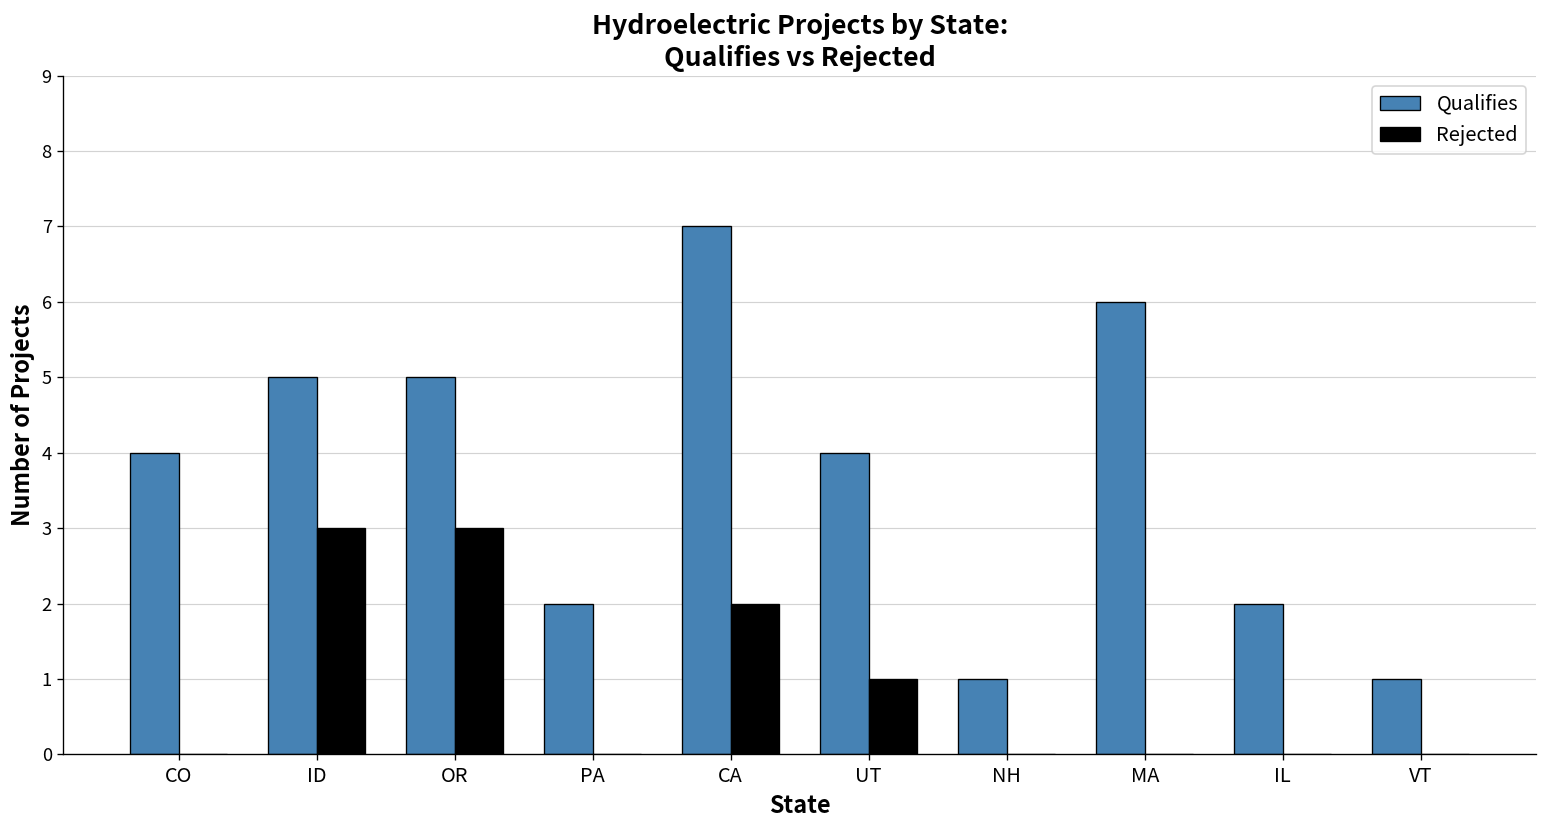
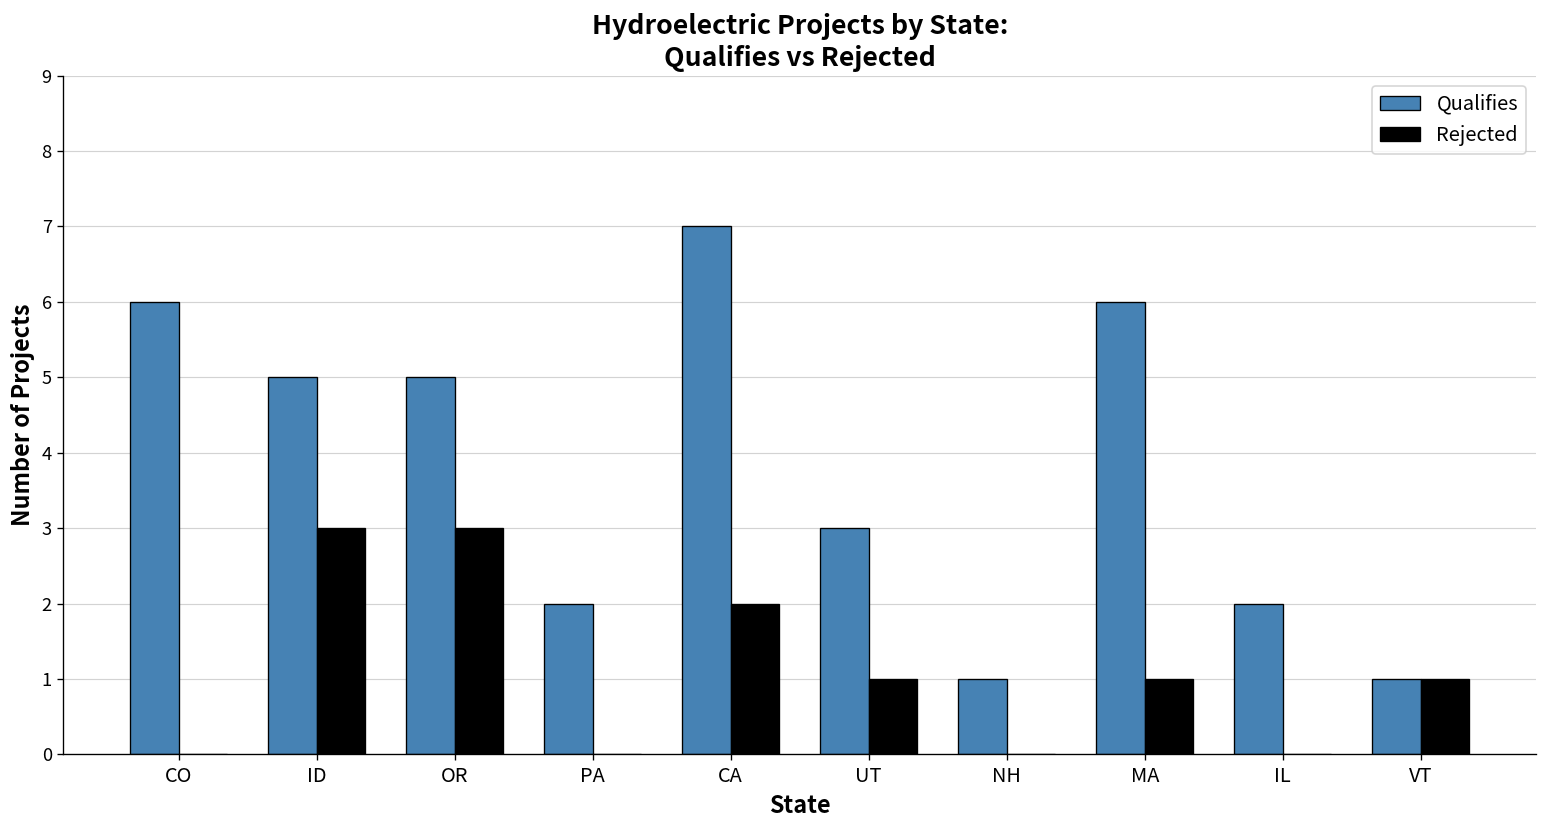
  {
    "Qualifies": {
-     "CO": 4,
+     "CO": 6,
      "ID": 5,
      "OR": 5,
      "PA": 2,
      "CA": 7,
-     "UT": 4,
+     "UT": 3,
      "NH": 1,
      "MA": 6,
      "IL": 2,
      "VT": 1
    },
    "Rejected": {
      "CO": 0,
      "ID": 3,
      "OR": 3,
      "PA": 0,
      "CA": 2,
      "UT": 1,
      "NH": 0,
-     "MA": 0,
+     "MA": 1,
      "IL": 0,
-     "VT": 0
+     "VT": 1
    }
  }
